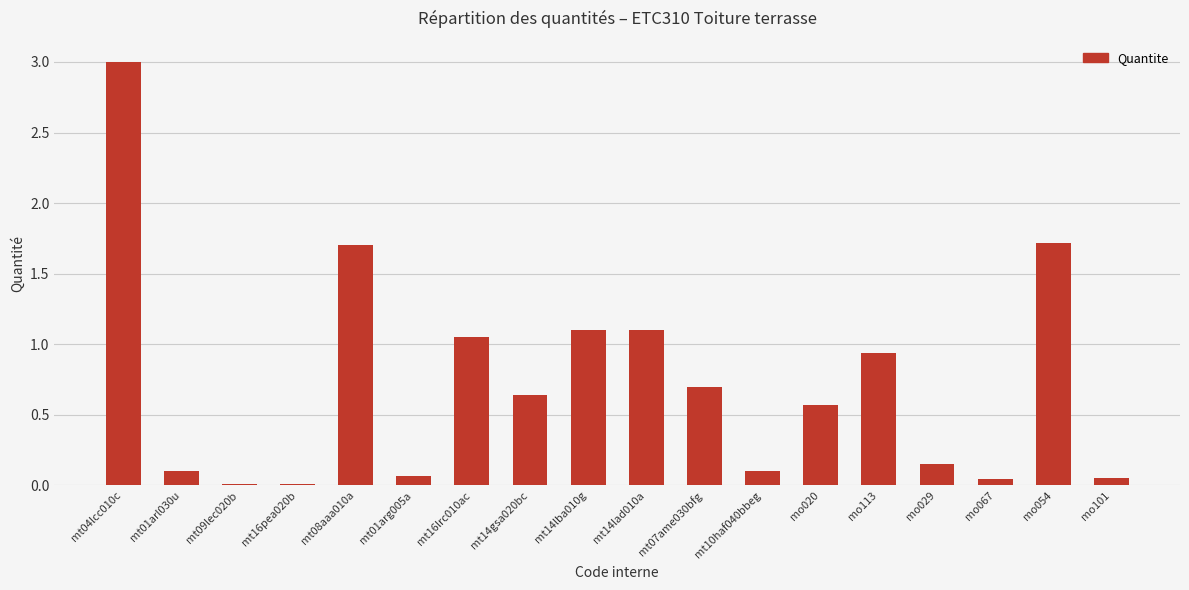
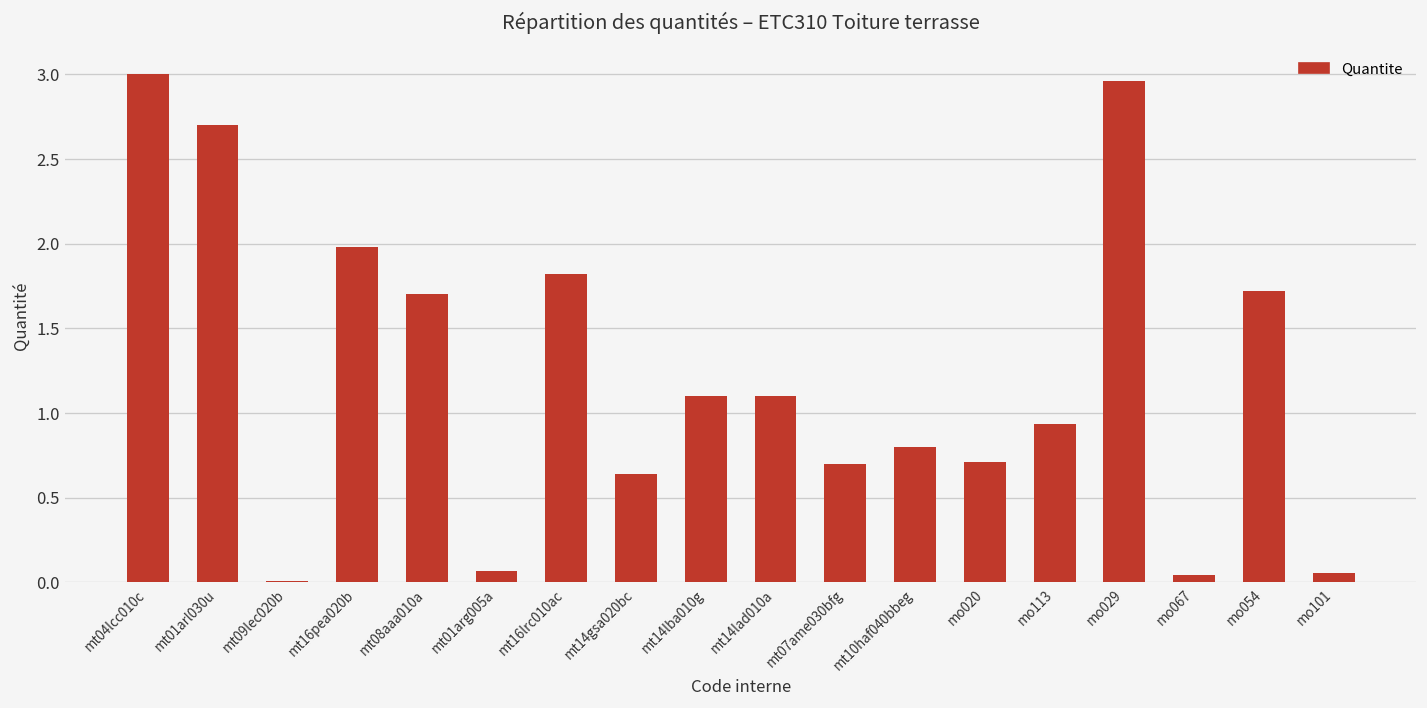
  {
    "mt04lcc010c": 3.00,
-   "mt01arl030u": 0.1,
-   "mt16pea020b": 0.01,
+   "mt01arl030u": 2.7,
+   "mt16pea020b": 1.98,
    "mt08aaa010a": 1.70,
    "mt01arg005a": 0.07,
-   "mt16lrc010ac": 1.05,
+   "mt16lrc010ac": 1.82,
    "mt14gsa020bc": 0.64,
    "mt14lba010g": 1.10,
    "mt14lad010a": 1.10,
    "mt07ame030bfg": 0.70,
-   "mt10haf040bbeg": 0.1,
-   "mo020": 0.57,
+   "mt10haf040bbeg": 0.8,
+   "mo020": 0.71,
    "mo113": 0.94,
-   "mo029": 0.15,
+   "mo029": 2.96,
    "mo067": 0.05,
    "mo054": 1.72,
    "mo101": 0.06
  }
